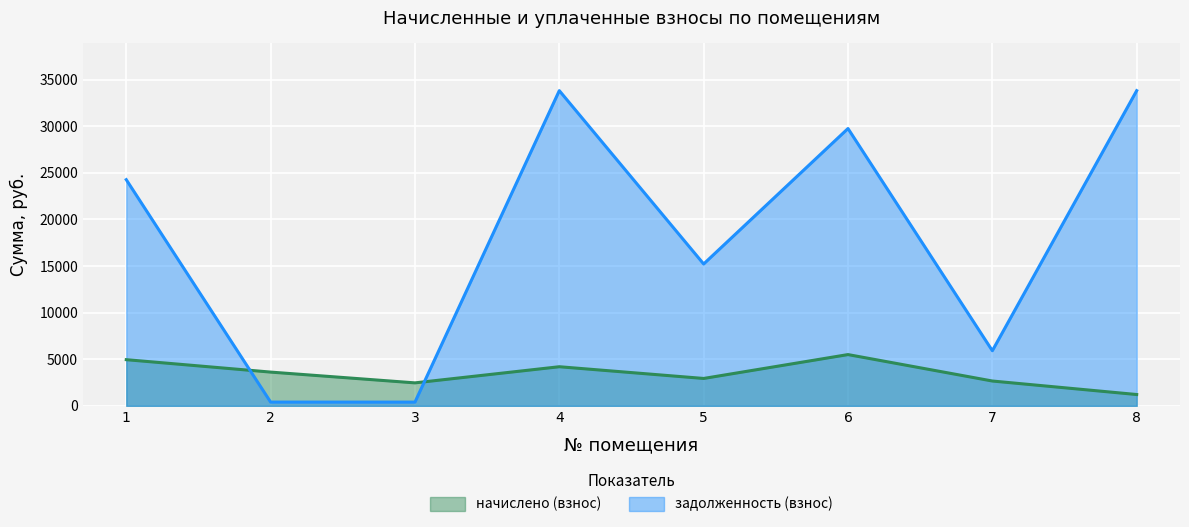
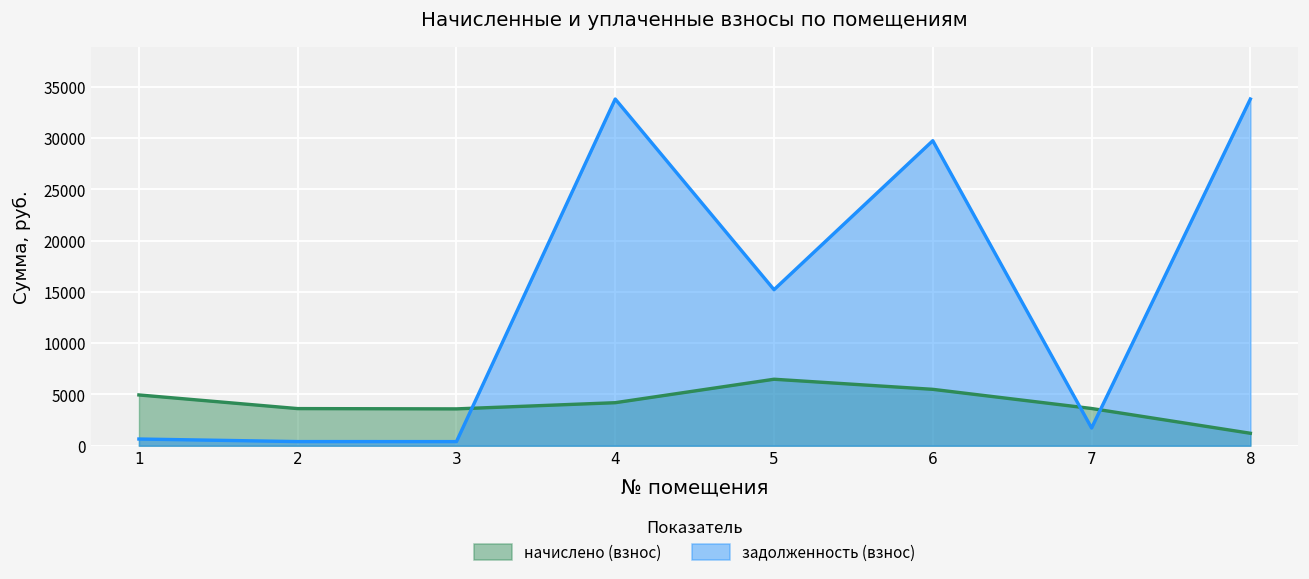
  {
    "начислено (взнос)": {
      "1": 5000,
      "2": 4000,
-     "3": 2000,
+     "3": 4000,
      "4": 4000,
-     "5": 3000,
+     "5": 6000,
      "6": 5000,
-     "7": 3000,
+     "7": 4000,
      "8": 1000
    },
    "задолженность (взнос)": {
-     "1": 24000,
+     "1": 1000,
      "2": 0,
      "3": 0,
      "4": 34000,
      "5": 15000,
      "6": 30000,
-     "7": 6000,
+     "7": 2000,
      "8": 34000
    }
  }
